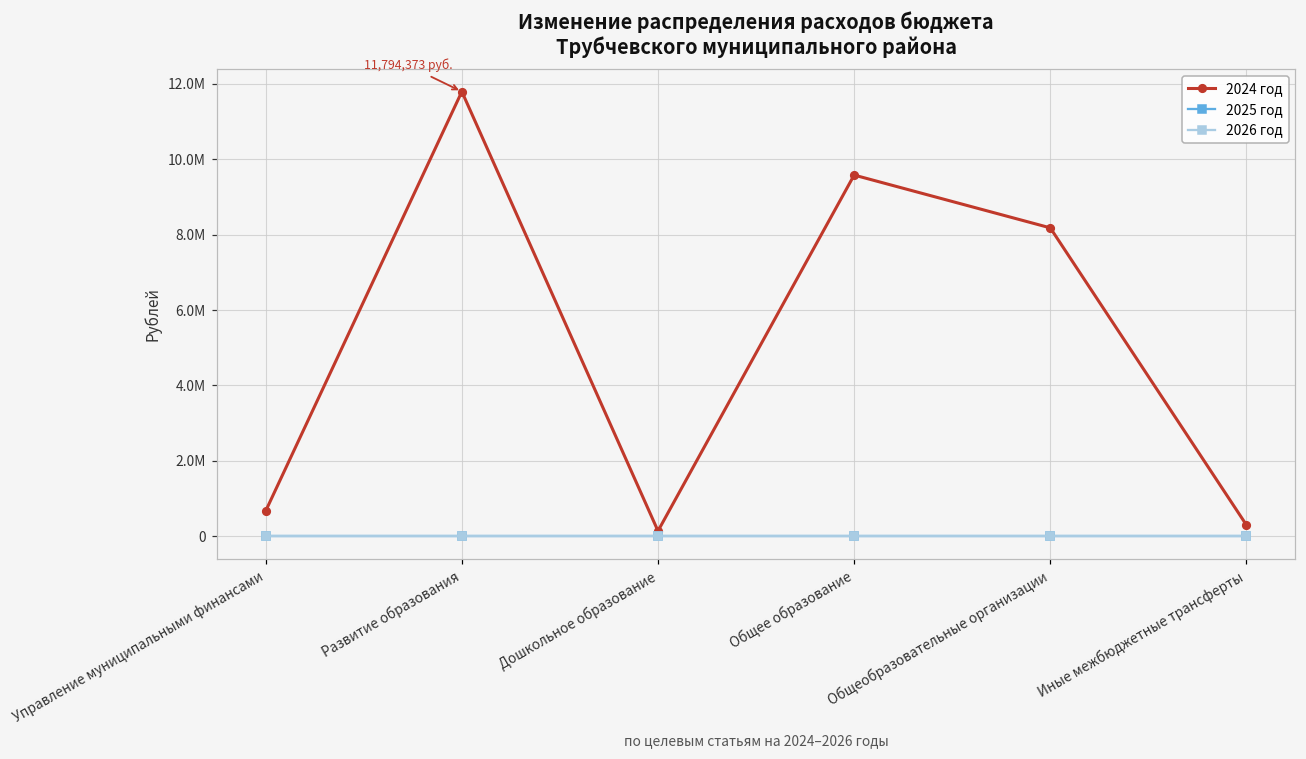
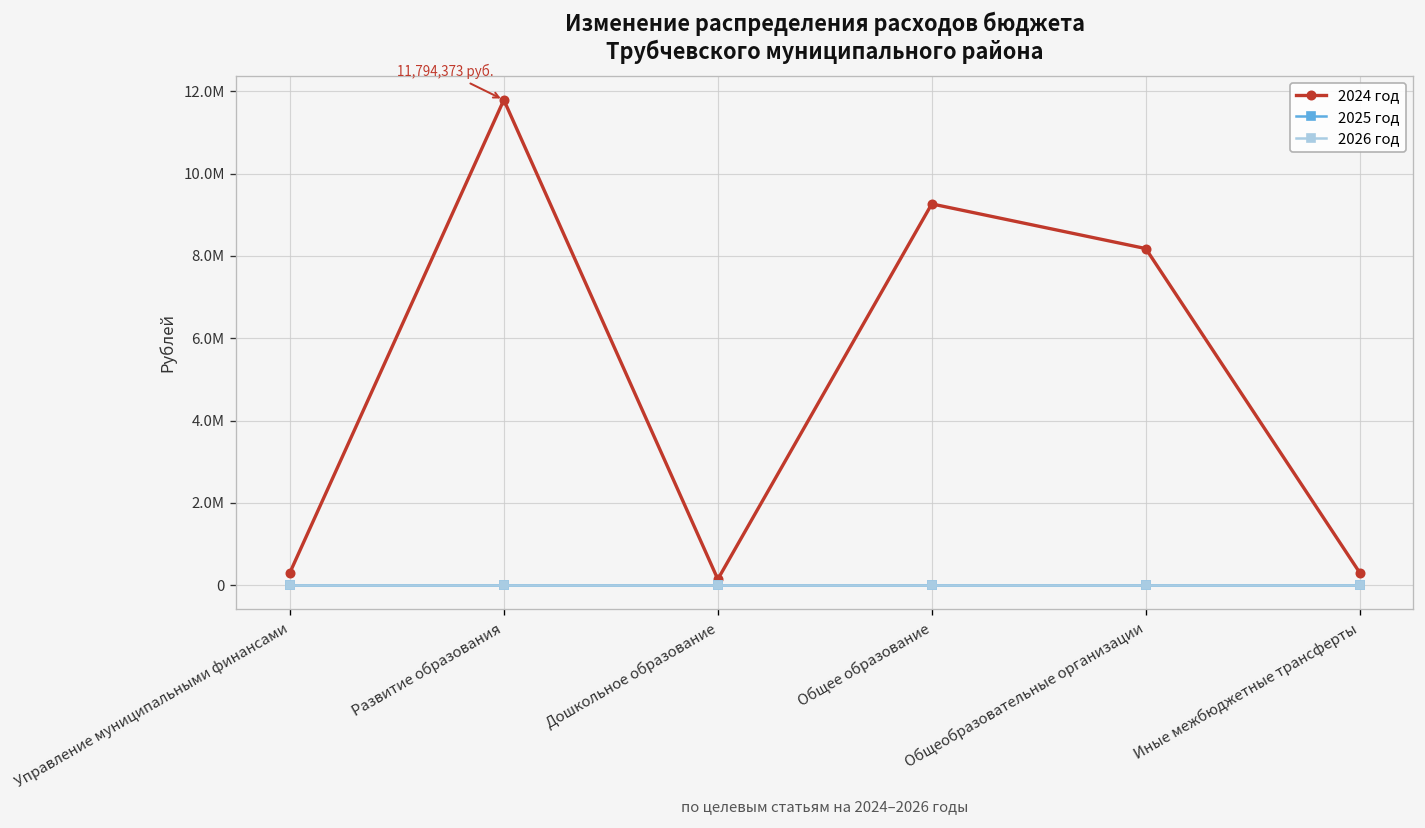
  {
    "2024 год": {
-     "Управление муниципальными финансами": 700000,
+     "Управление муниципальными финансами": 300000,
      "Дошкольное образование": 100000,
-     "Общее образование": 9600000,
+     "Общее образование": 9300000,
      "Общеобразовательные организации": 8200000,
      "Иные межбюджетные трансферты": 300000
    },
    "2026 год": {
      "Управление муниципальными финансами": 0,
      "Развитие образования": 0,
      "Дошкольное образование": 0,
      "Общее образование": 0,
      "Общеобразовательные организации": 0,
      "Иные межбюджетные трансферты": 0
    }
  }
